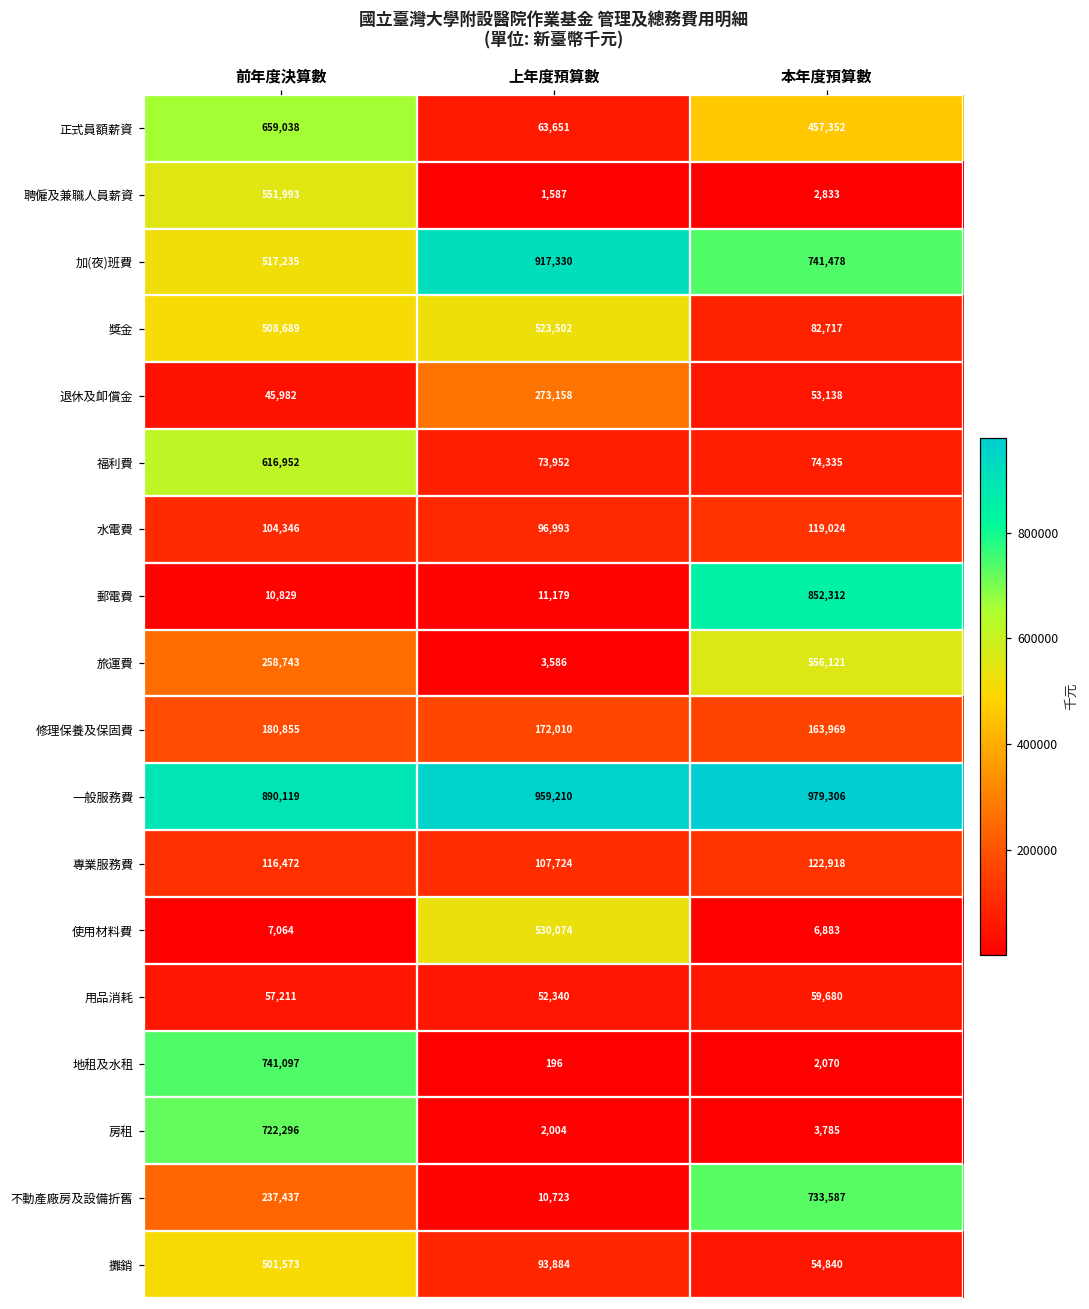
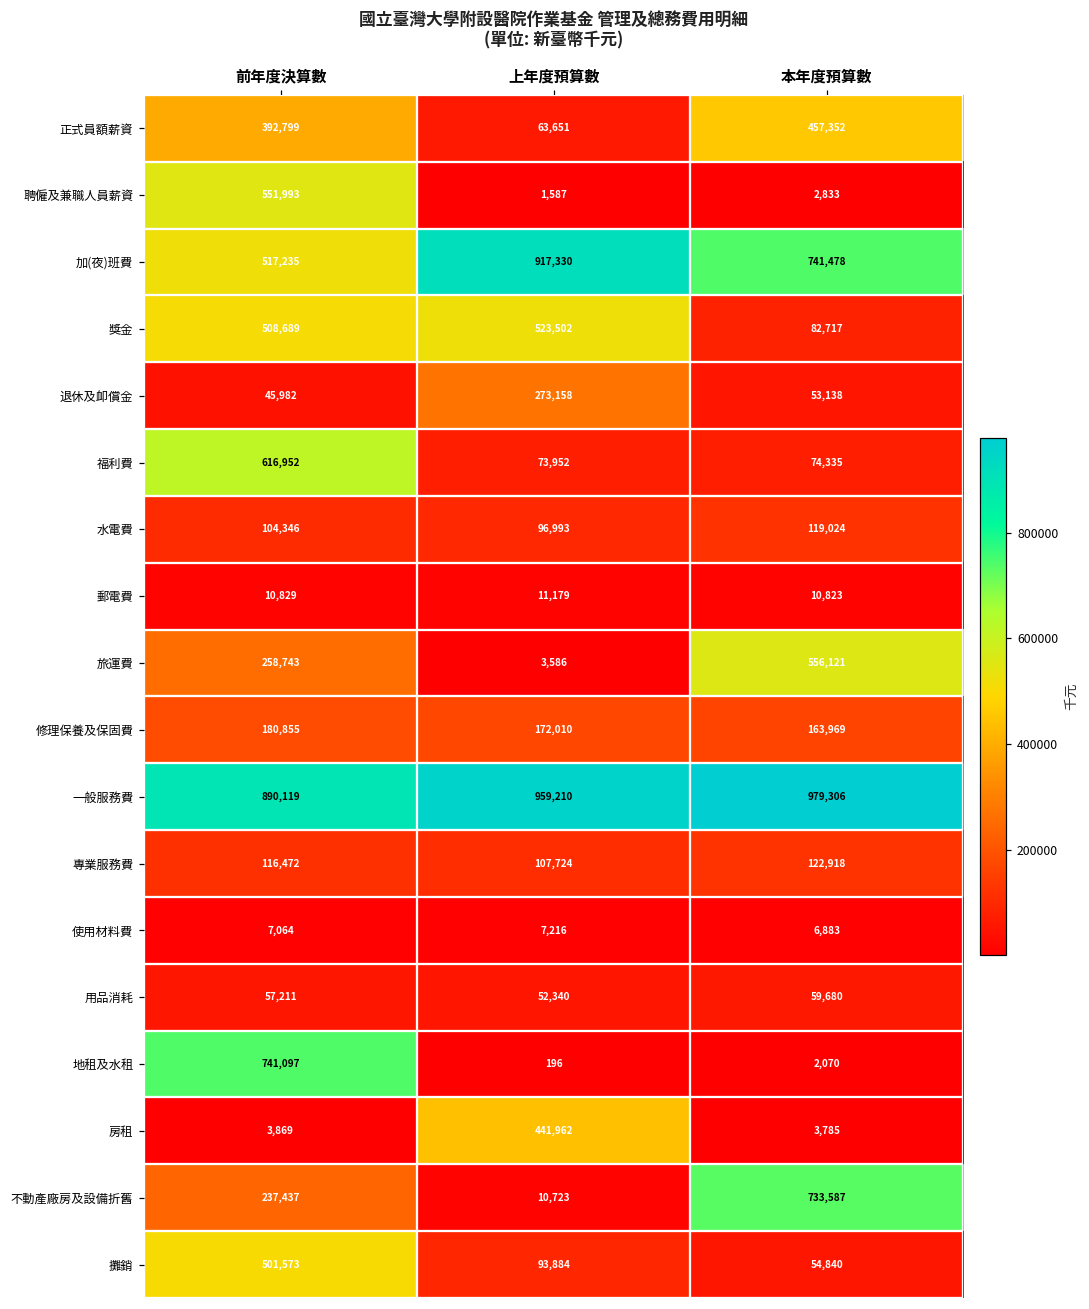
  {
    "正式員額薪資": {
-     "前年度決算數": "659,038",
+     "前年度決算數": "392,799",
      "上年度預算數": "63,651",
      "本年度預算數": "457,352"
    },
    "聘僱及兼職人員薪資": {
      "前年度決算數": "551,993",
      "上年度預算數": "1,587",
      "本年度預算數": "2,833"
    },
    "加(夜)班費": {
      "前年度決算數": "517,235",
      "上年度預算數": "917,330",
      "本年度預算數": "741,478"
    },
    "獎金": {
      "前年度決算數": "508,689",
      "上年度預算數": "523,502",
      "本年度預算數": "82,717"
    },
    "退休及卹償金": {
      "前年度決算數": "45,982",
      "上年度預算數": "273,158",
      "本年度預算數": "53,138"
    },
    "福利費": {
      "前年度決算數": "616,952",
      "上年度預算數": "73,952",
      "本年度預算數": "74,335"
    },
    "水電費": {
      "前年度決算數": "104,346",
      "上年度預算數": "96,993",
      "本年度預算數": "119,024"
    },
    "郵電費": {
      "前年度決算數": "10,829",
      "上年度預算數": "11,179",
-     "本年度預算數": "852,312"
+     "本年度預算數": "10,823"
    },
    "旅運費": {
      "前年度決算數": "258,743",
      "上年度預算數": "3,586",
      "本年度預算數": "556,121"
    },
    "修理保養及保固費": {
      "前年度決算數": "180,855",
      "上年度預算數": "172,010",
      "本年度預算數": "163,969"
    },
    "一般服務費": {
      "前年度決算數": "890,119",
      "上年度預算數": "959,210",
      "本年度預算數": "979,306"
    },
    "專業服務費": {
      "前年度決算數": "116,472",
      "上年度預算數": "107,724",
      "本年度預算數": "122,918"
    },
    "使用材料費": {
      "前年度決算數": "7,064",
-     "上年度預算數": "530,074",
+     "上年度預算數": "7,216",
      "本年度預算數": "6,883"
    },
    "用品消耗": {
      "前年度決算數": "57,211",
      "上年度預算數": "52,340",
      "本年度預算數": "59,680"
    },
    "地租及水租": {
      "前年度決算數": "741,097",
      "上年度預算數": "196",
      "本年度預算數": "2,070"
    },
    "房租": {
-     "前年度決算數": "722,296",
-     "上年度預算數": "2,004",
+     "前年度決算數": "3,869",
+     "上年度預算數": "441,962",
      "本年度預算數": "3,785"
    },
    "不動產廠房及設備折舊": {
      "前年度決算數": "237,437",
      "上年度預算數": "10,723",
      "本年度預算數": "733,587"
    },
    "攤銷": {
      "前年度決算數": "501,573",
      "上年度預算數": "93,884",
      "本年度預算數": "54,840"
    }
  }
